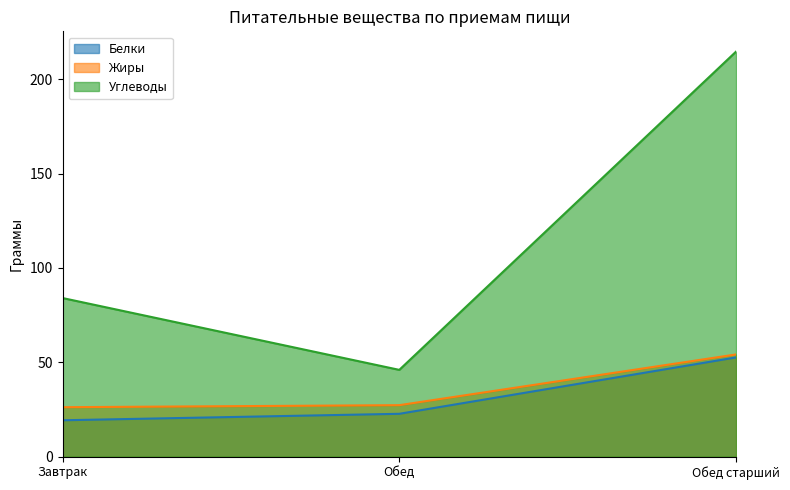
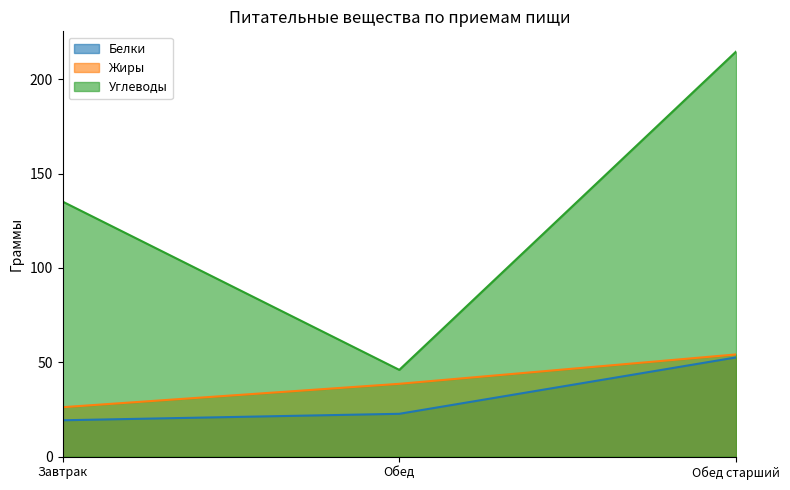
  {
    "Белки": {
      "Завтрак": 19,
      "Обед": 23,
      "Обед старший": 53
    },
    "Жиры": {
      "Завтрак": 26,
-     "Обед": 27,
+     "Обед": 39,
      "Обед старший": 54
    },
    "Углеводы": {
-     "Завтрак": 84,
+     "Завтрак": 135,
      "Обед": 46,
      "Обед старший": 215
    }
  }
